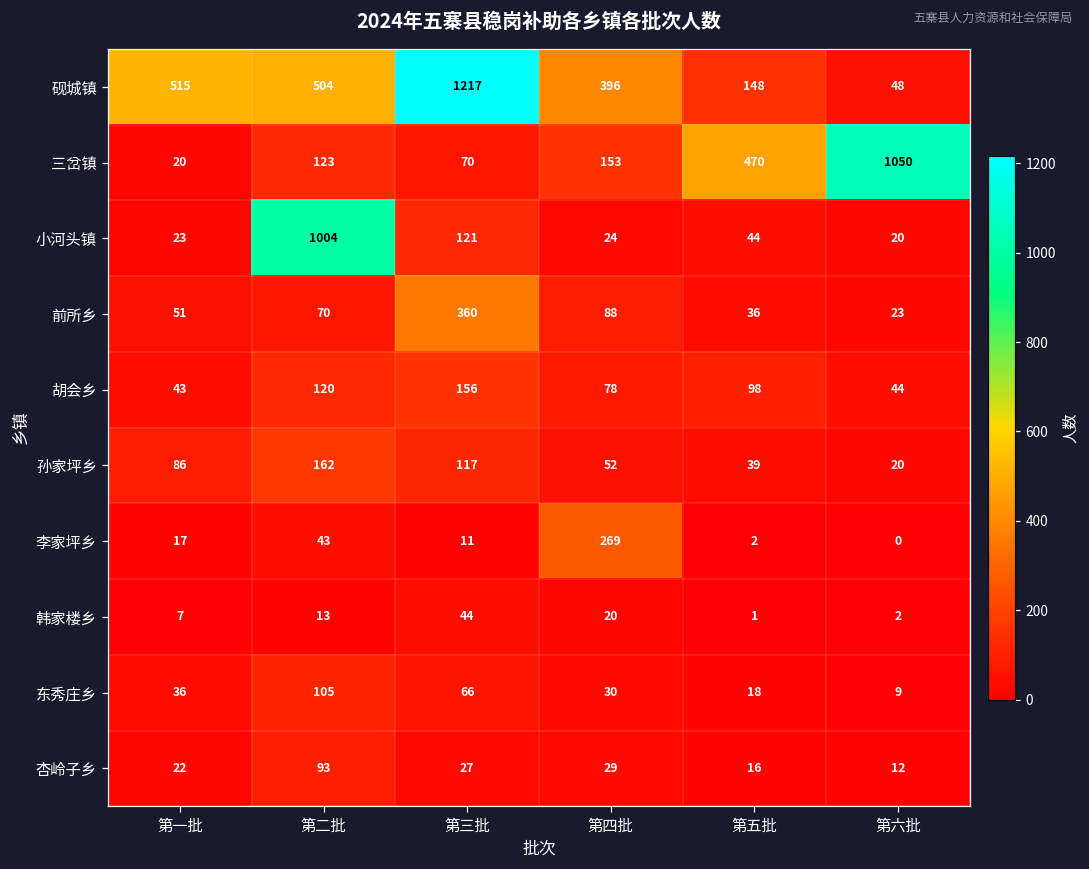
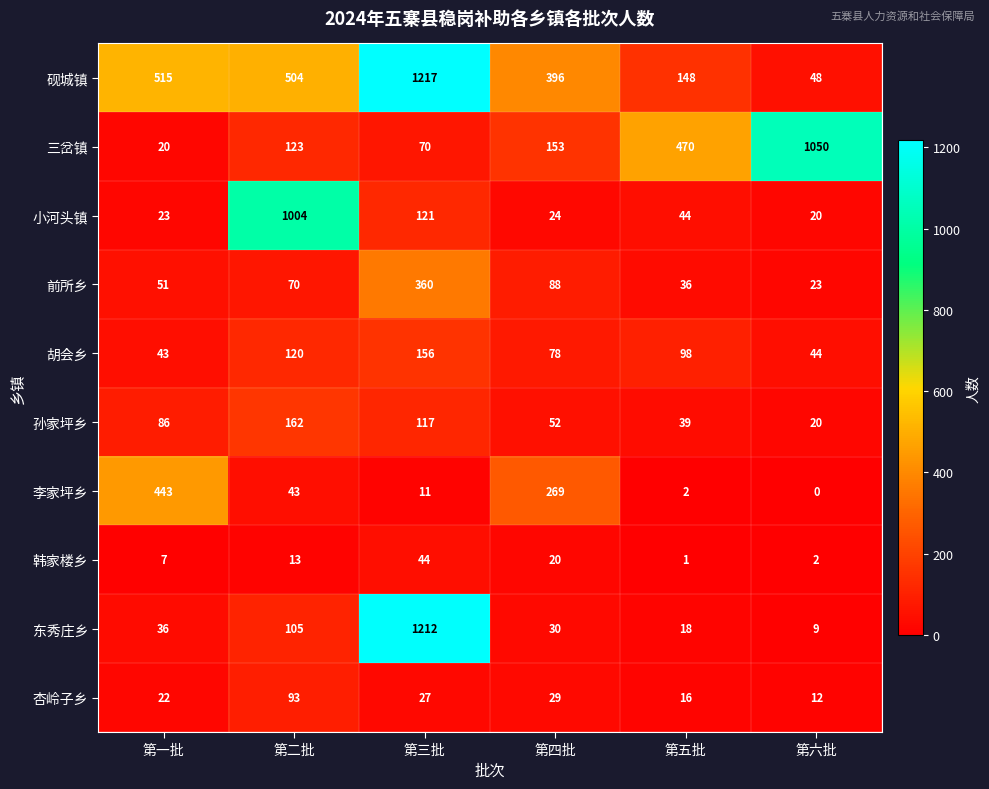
  {
    "砚城镇": {
      "第一批": 515,
      "第二批": 504,
      "第三批": 1217,
      "第四批": 396,
      "第五批": 148,
      "第六批": 48
    },
    "三岔镇": {
      "第一批": 20,
      "第二批": 123,
      "第三批": 70,
      "第四批": 153,
      "第五批": 470,
      "第六批": 1050
    },
    "小河头镇": {
      "第一批": 23,
      "第二批": 1004,
      "第三批": 121,
      "第四批": 24,
      "第五批": 44,
      "第六批": 20
    },
    "前所乡": {
      "第一批": 51,
      "第二批": 70,
      "第三批": 360,
      "第四批": 88,
      "第五批": 36,
      "第六批": 23
    },
    "胡会乡": {
      "第一批": 43,
      "第二批": 120,
      "第三批": 156,
      "第四批": 78,
      "第五批": 98,
      "第六批": 44
    },
    "孙家坪乡": {
      "第一批": 86,
      "第二批": 162,
      "第三批": 117,
      "第四批": 52,
      "第五批": 39,
      "第六批": 20
    },
    "李家坪乡": {
-     "第一批": 17,
+     "第一批": 443,
      "第二批": 43,
      "第三批": 11,
      "第四批": 269,
      "第五批": 2,
      "第六批": 0
    },
    "韩家楼乡": {
      "第一批": 7,
      "第二批": 13,
      "第三批": 44,
      "第四批": 20,
      "第五批": 1,
      "第六批": 2
    },
    "东秀庄乡": {
      "第一批": 36,
      "第二批": 105,
-     "第三批": 66,
+     "第三批": 1212,
      "第四批": 30,
      "第五批": 18,
      "第六批": 9
    },
    "杏岭子乡": {
      "第一批": 22,
      "第二批": 93,
      "第三批": 27,
      "第四批": 29,
      "第五批": 16,
      "第六批": 12
    }
  }
